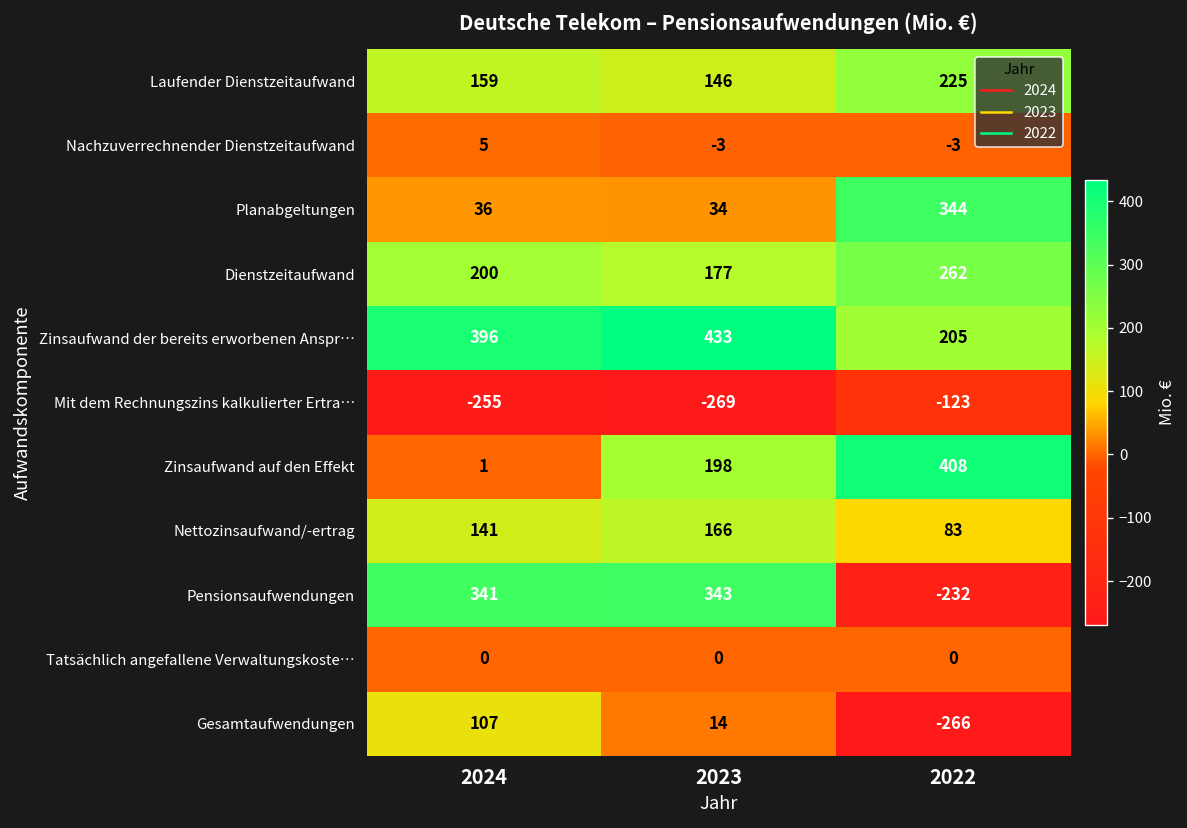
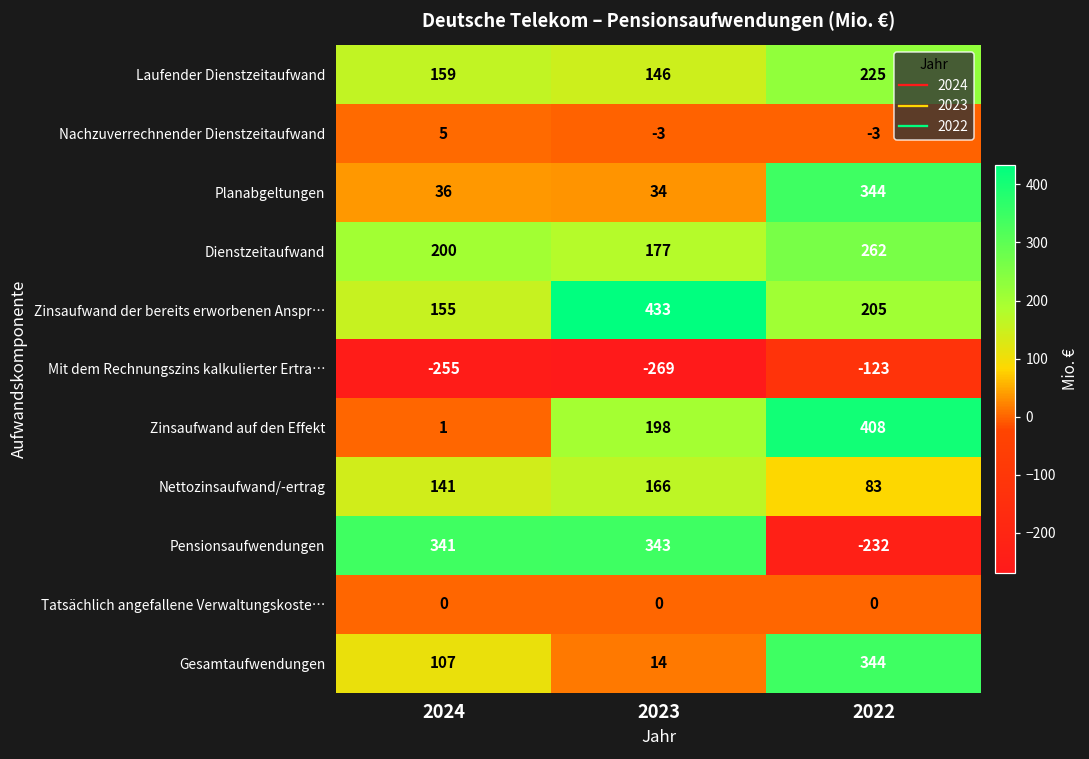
  {
    "Laufender Dienstzeitaufwand": {
      "2024": 159,
      "2023": 146,
      "2022": 225
    },
    "Nachzuverrechnender Dienstzeitaufwand": {
      "2024": 5,
      "2023": -3,
      "2022": -3
    },
    "Planabgeltungen": {
      "2024": 36,
      "2023": 34,
      "2022": 344
    },
    "Dienstzeitaufwand": {
      "2024": 200,
      "2023": 177,
      "2022": 262
    },
    "Zinsaufwand der bereits erworbenen Anspr…": {
-     "2024": 396,
+     "2024": 155,
      "2023": 433,
      "2022": 205
    },
    "Mit dem Rechnungszins kalkulierter Ertra…": {
      "2024": -255,
      "2023": -269,
      "2022": -123
    },
    "Zinsaufwand auf den Effekt": {
      "2024": 1,
      "2023": 198,
      "2022": 408
    },
    "Nettozinsaufwand/-ertrag": {
      "2024": 141,
      "2023": 166,
      "2022": 83
    },
    "Pensionsaufwendungen": {
      "2024": 341,
      "2023": 343,
      "2022": -232
    },
    "Tatsächlich angefallene Verwaltungskoste…": {
      "2024": 0,
      "2023": 0,
      "2022": 0
    },
    "Gesamtaufwendungen": {
      "2024": 107,
      "2023": 14,
-     "2022": -266
+     "2022": 344
    }
  }
